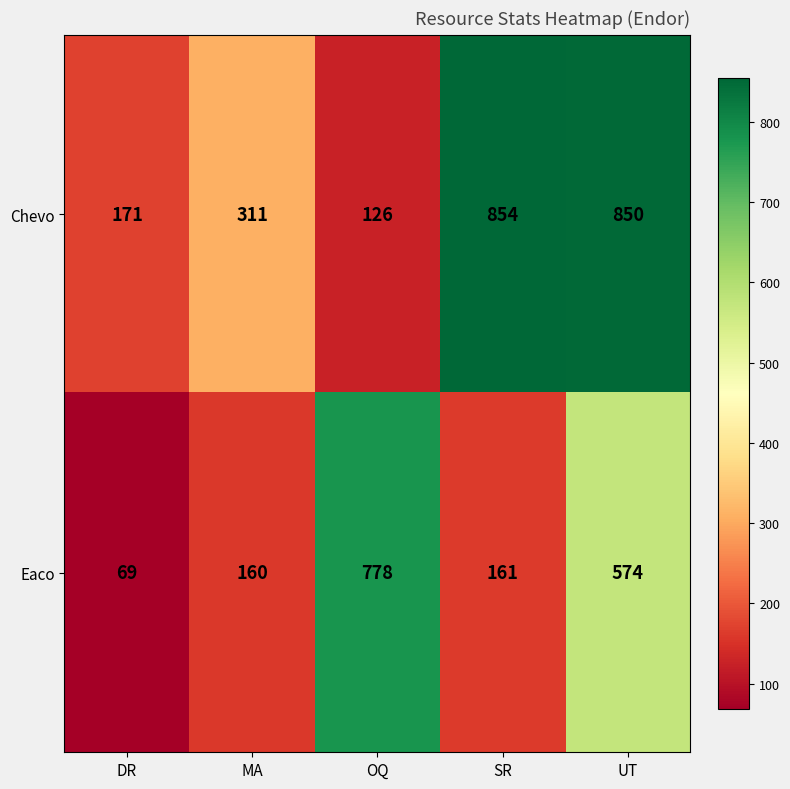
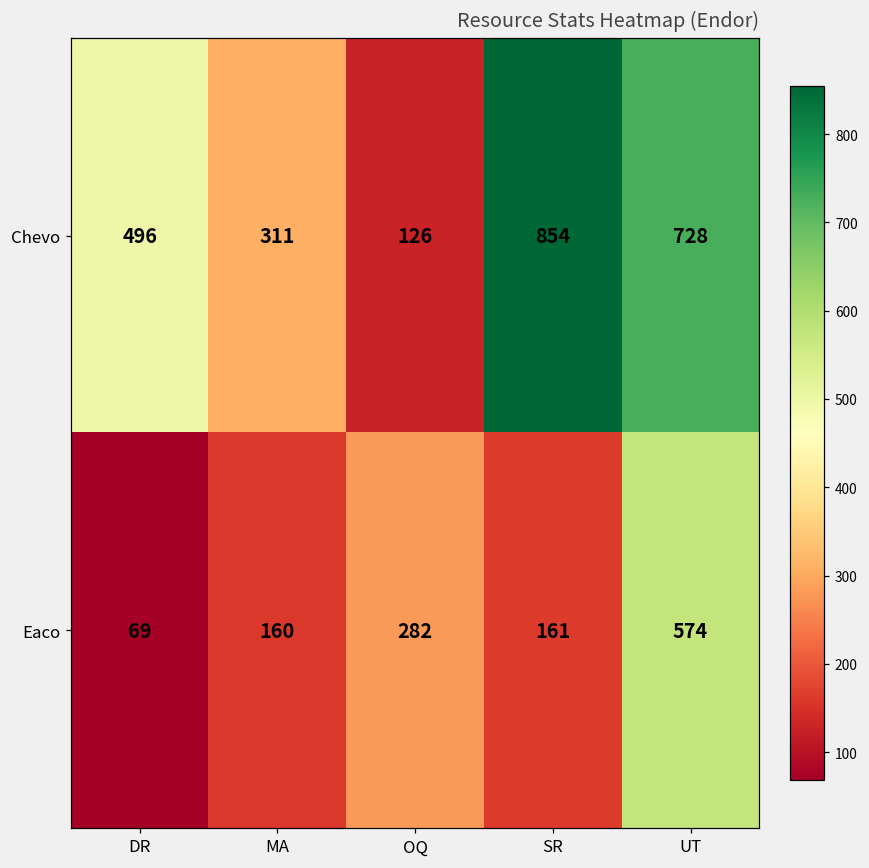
  {
    "Chevo": {
-     "DR": 171,
+     "DR": 496,
      "MA": 311,
      "OQ": 126,
      "SR": 854,
-     "UT": 850
+     "UT": 728
    },
    "Eaco": {
      "DR": 69,
      "MA": 160,
-     "OQ": 778,
+     "OQ": 282,
      "SR": 161,
      "UT": 574
    }
  }
